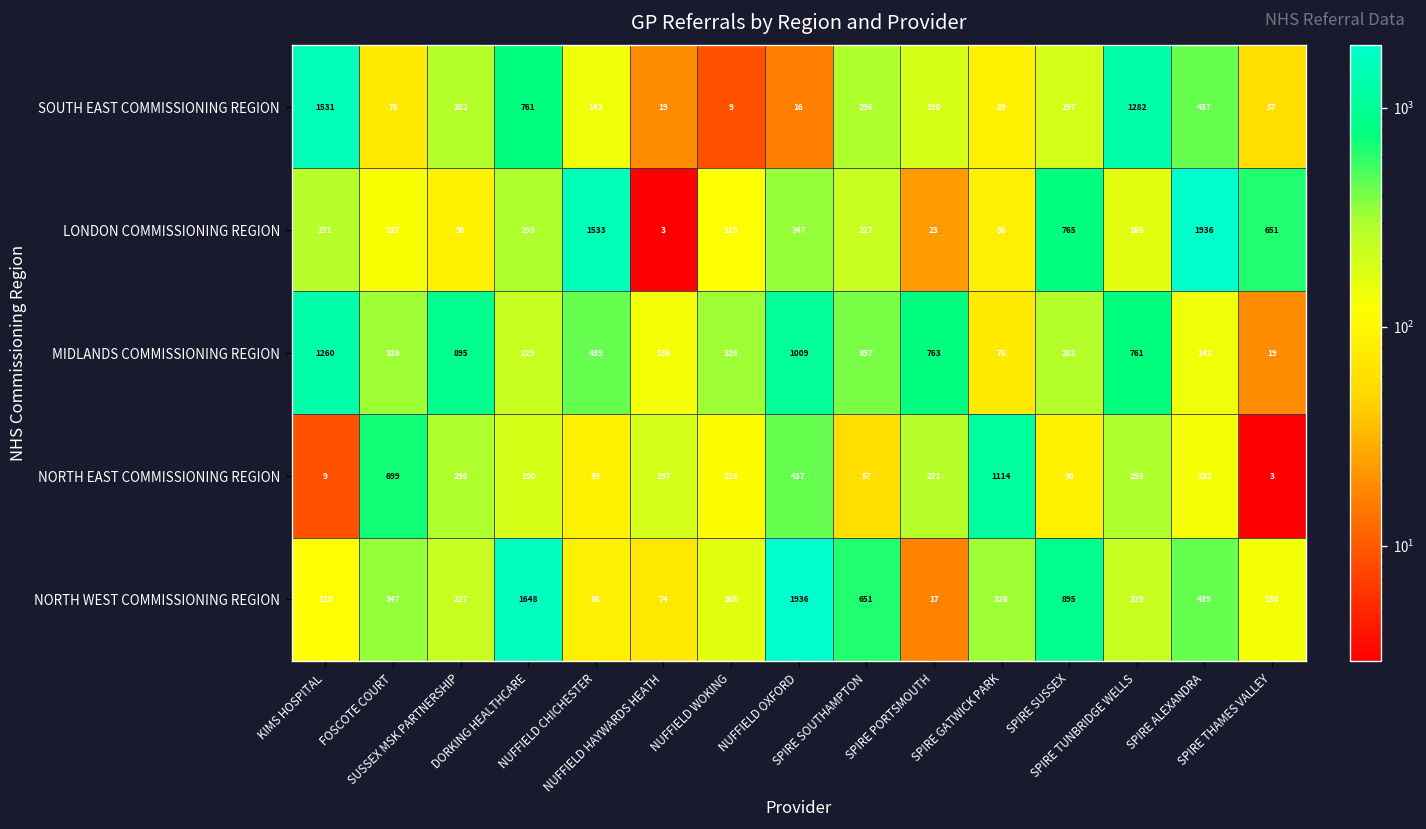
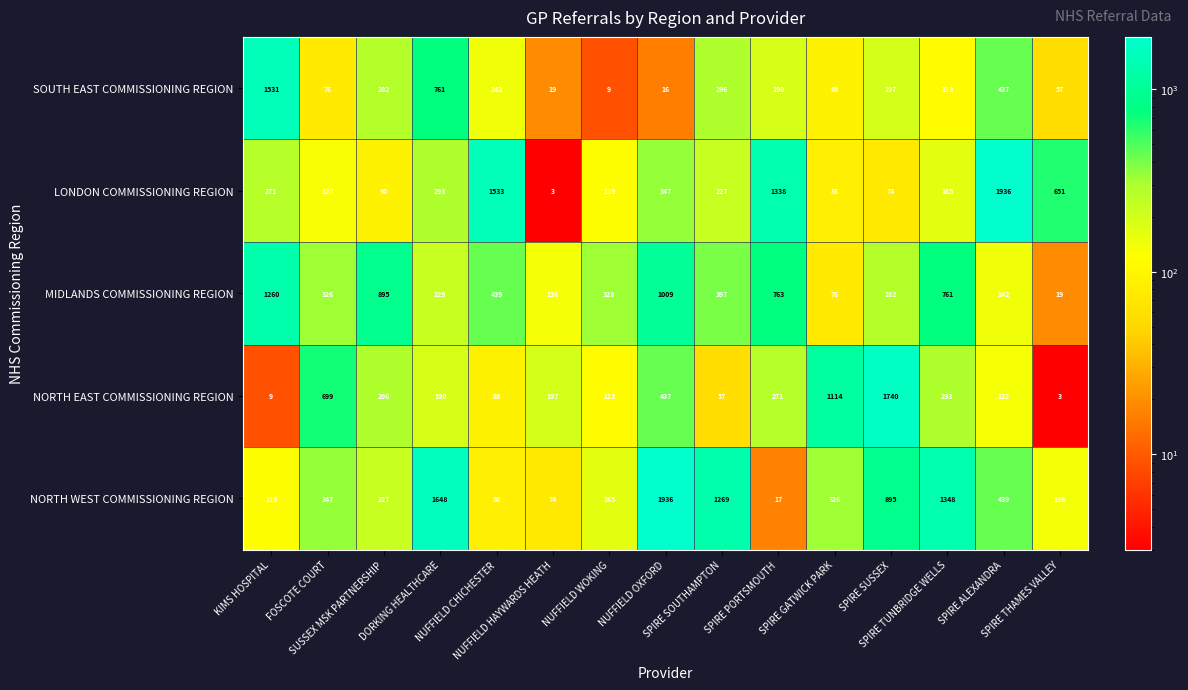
  {
    "SOUTH EAST COMMISSIONING REGION": {
      "KIMS HOSPITAL": 1531,
      "FOSCOTE COURT": 76,
      "SUSSEX MSK PARTNERSHIP": 282,
      "DORKING HEALTHCARE": 761,
      "NUFFIELD CHICHESTER": 142,
      "NUFFIELD HAYWARDS HEATH": 19,
      "NUFFIELD WOKING": 9,
      "NUFFIELD OXFORD": 16,
      "SPIRE SOUTHAMPTON": 296,
      "SPIRE PORTSMOUTH": 190,
      "SPIRE GATWICK PARK": 89,
      "SPIRE SUSSEX": 197,
-     "SPIRE TUNBRIDGE WELLS": 1282,
+     "SPIRE TUNBRIDGE WELLS": 113,
      "SPIRE ALEXANDRA": 437,
      "SPIRE THAMES VALLEY": 57
    },
    "LONDON COMMISSIONING REGION": {
      "KIMS HOSPITAL": 271,
      "FOSCOTE COURT": 127,
      "SUSSEX MSK PARTNERSHIP": 90,
      "DORKING HEALTHCARE": 293,
      "NUFFIELD CHICHESTER": 1533,
      "NUFFIELD HAYWARDS HEATH": 3,
      "NUFFIELD WOKING": 119,
      "NUFFIELD OXFORD": 347,
      "SPIRE SOUTHAMPTON": 227,
-     "SPIRE PORTSMOUTH": 23,
+     "SPIRE PORTSMOUTH": 1338,
      "SPIRE GATWICK PARK": 86,
-     "SPIRE SUSSEX": 765,
+     "SPIRE SUSSEX": 74,
      "SPIRE TUNBRIDGE WELLS": 165,
      "SPIRE ALEXANDRA": 1936,
      "SPIRE THAMES VALLEY": 651
    },
    "MIDLANDS COMMISSIONING REGION": {
      "KIMS HOSPITAL": 1260,
      "FOSCOTE COURT": 326,
      "SUSSEX MSK PARTNERSHIP": 895,
      "DORKING HEALTHCARE": 229,
      "NUFFIELD CHICHESTER": 439,
      "NUFFIELD HAYWARDS HEATH": 136,
      "NUFFIELD WOKING": 328,
      "NUFFIELD OXFORD": 1009,
      "SPIRE SOUTHAMPTON": 397,
      "SPIRE PORTSMOUTH": 763,
      "SPIRE GATWICK PARK": 76,
      "SPIRE SUSSEX": 282,
      "SPIRE TUNBRIDGE WELLS": 761,
      "SPIRE ALEXANDRA": 142,
      "SPIRE THAMES VALLEY": 19
    },
    "NORTH EAST COMMISSIONING REGION": {
      "KIMS HOSPITAL": 9,
      "FOSCOTE COURT": 699,
      "SUSSEX MSK PARTNERSHIP": 296,
      "DORKING HEALTHCARE": 190,
      "NUFFIELD CHICHESTER": 89,
      "NUFFIELD HAYWARDS HEATH": 197,
      "NUFFIELD WOKING": 113,
      "NUFFIELD OXFORD": 437,
      "SPIRE SOUTHAMPTON": 57,
      "SPIRE PORTSMOUTH": 271,
      "SPIRE GATWICK PARK": 1114,
-     "SPIRE SUSSEX": 90,
+     "SPIRE SUSSEX": 1740,
      "SPIRE TUNBRIDGE WELLS": 293,
      "SPIRE ALEXANDRA": 132,
      "SPIRE THAMES VALLEY": 3
    },
    "NORTH WEST COMMISSIONING REGION": {
      "KIMS HOSPITAL": 119,
      "FOSCOTE COURT": 347,
      "SUSSEX MSK PARTNERSHIP": 227,
      "DORKING HEALTHCARE": 1648,
      "NUFFIELD CHICHESTER": 86,
      "NUFFIELD HAYWARDS HEATH": 74,
      "NUFFIELD WOKING": 165,
      "NUFFIELD OXFORD": 1936,
-     "SPIRE SOUTHAMPTON": 651,
+     "SPIRE SOUTHAMPTON": 1269,
      "SPIRE PORTSMOUTH": 17,
      "SPIRE GATWICK PARK": 326,
      "SPIRE SUSSEX": 895,
-     "SPIRE TUNBRIDGE WELLS": 229,
+     "SPIRE TUNBRIDGE WELLS": 1348,
      "SPIRE ALEXANDRA": 439,
      "SPIRE THAMES VALLEY": 136
    }
  }
